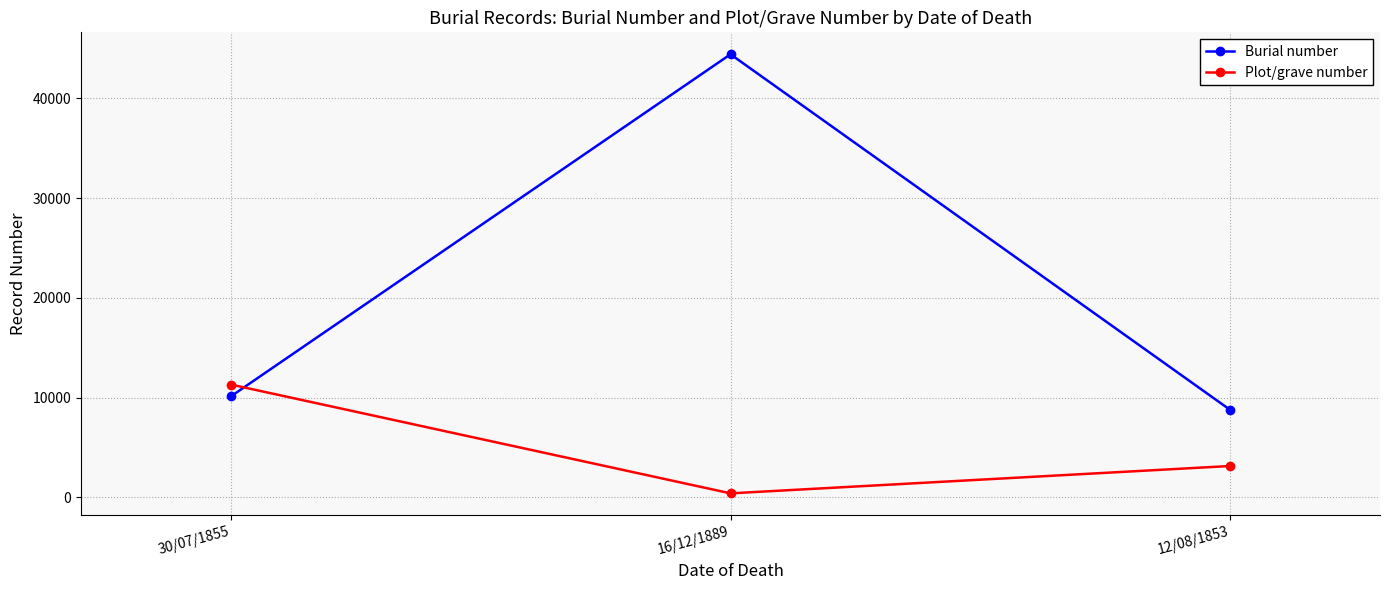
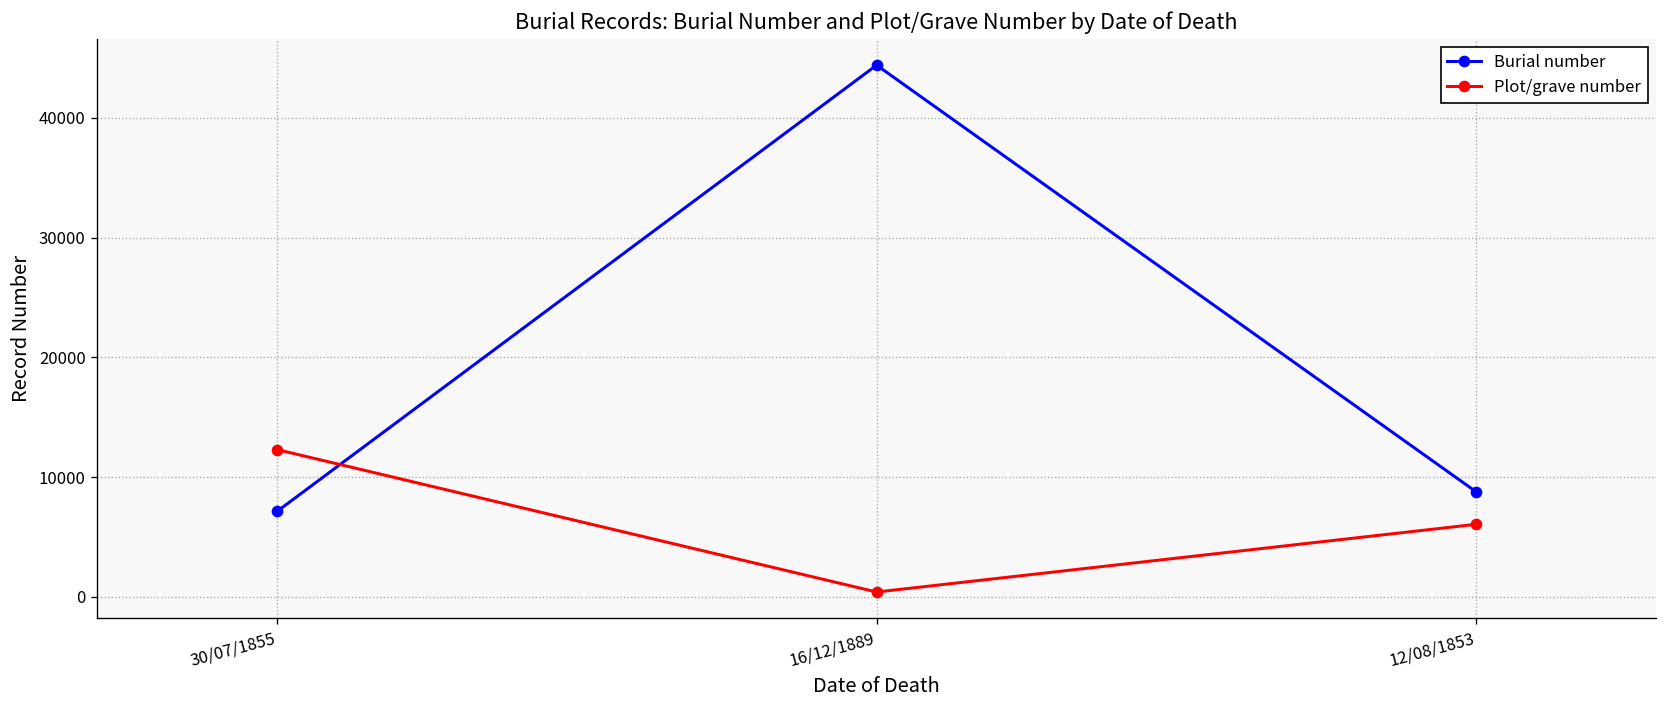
  {
    "Burial number": {
-     "30/07/1855": 10000,
+     "30/07/1855": 7000,
      "16/12/1889": 44000,
      "12/08/1853": 9000
    },
    "Plot/grave number": {
-     "30/07/1855": 11000,
+     "30/07/1855": 12000,
      "16/12/1889": 0,
-     "12/08/1853": 3000
+     "12/08/1853": 6000
    }
  }
